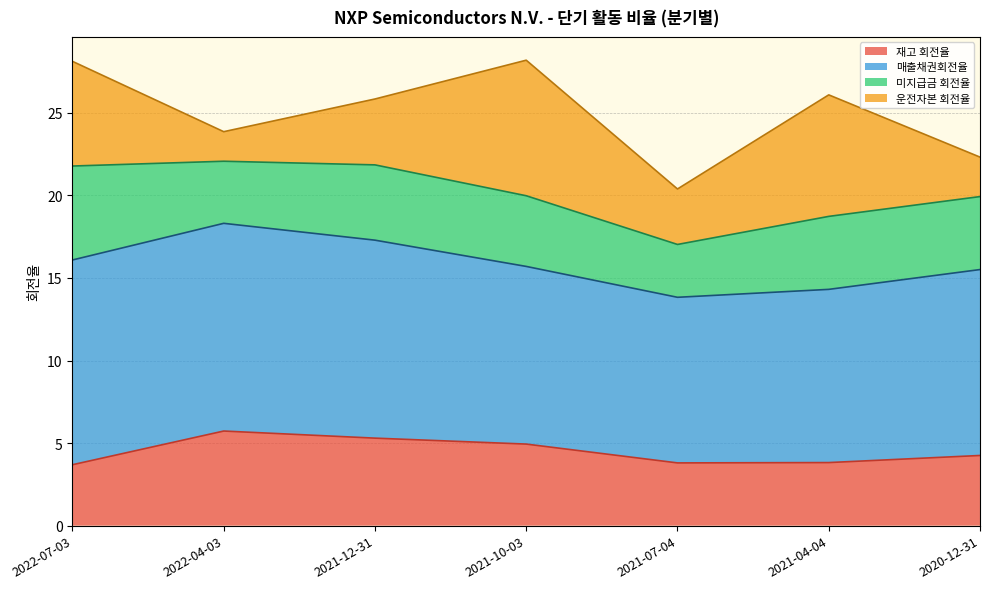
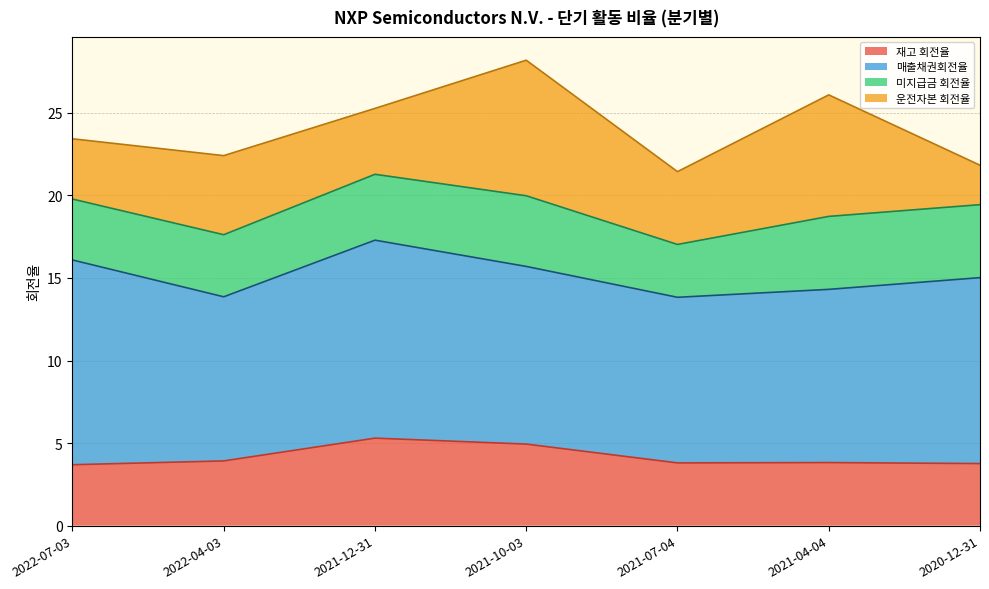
  {
    "재고 회전율": {
      "2022-07-03": 3.7,
-     "2022-04-03": 5.7,
+     "2022-04-03": 3.9,
      "2021-12-31": 5.3,
      "2021-10-03": 4.9,
      "2021-07-04": 3.8,
      "2021-04-04": 3.8,
-     "2020-12-31": 4.3
+     "2020-12-31": 3.8
    },
    "매출채권회전율": {
      "2022-07-03": 12.4,
-     "2022-04-03": 12.6,
+     "2022-04-03": 9.9,
      "2021-12-31": 12.0,
      "2021-10-03": 10.8,
      "2021-07-04": 10.0,
      "2021-04-04": 10.5,
      "2020-12-31": 11.3
    },
    "미지급금 회전율": {
-     "2022-07-03": 5.7,
+     "2022-07-03": 3.7,
      "2022-04-03": 3.8,
-     "2021-12-31": 4.6,
+     "2021-12-31": 4.0,
      "2021-10-03": 4.3,
      "2021-07-04": 3.2,
      "2021-04-04": 4.4,
      "2020-12-31": 4.4
    },
    "운전자본 회전율": {
-     "2022-07-03": 6.3,
-     "2022-04-03": 1.8,
+     "2022-07-03": 3.6,
+     "2022-04-03": 4.8,
      "2021-12-31": 4.0,
      "2021-10-03": 8.2,
-     "2021-07-04": 3.4,
+     "2021-07-04": 4.4,
      "2021-04-04": 7.4,
      "2020-12-31": 2.4
    }
  }
